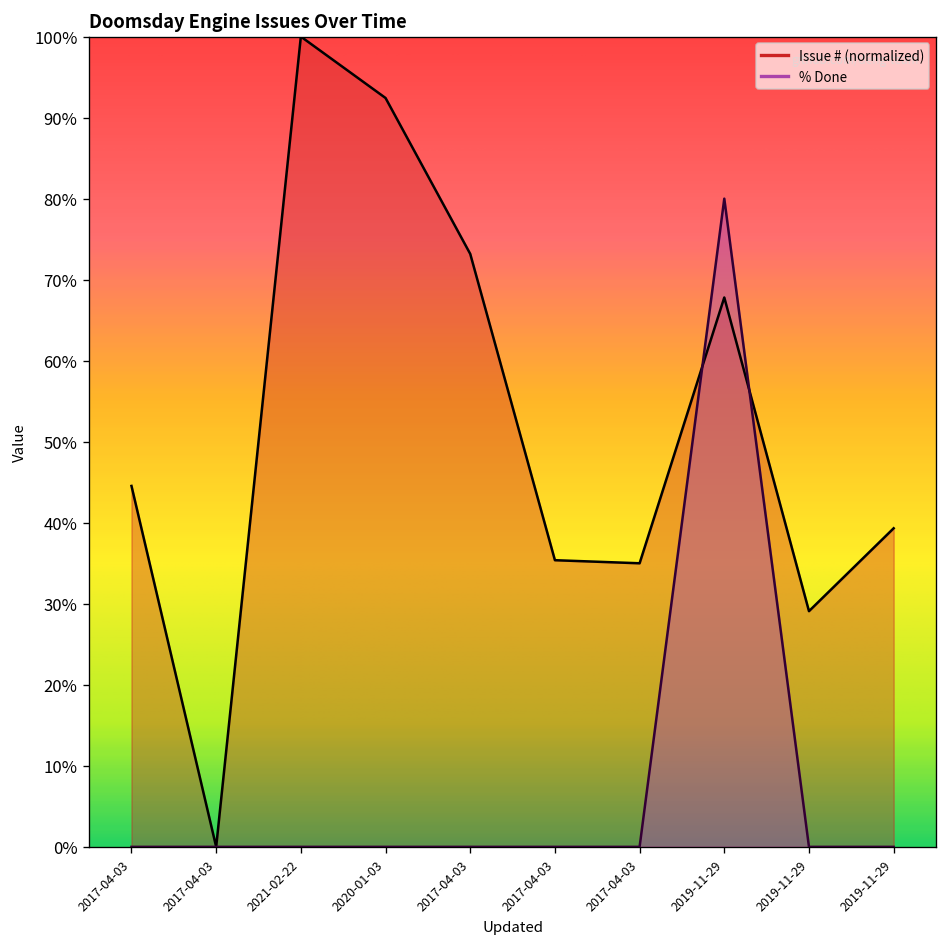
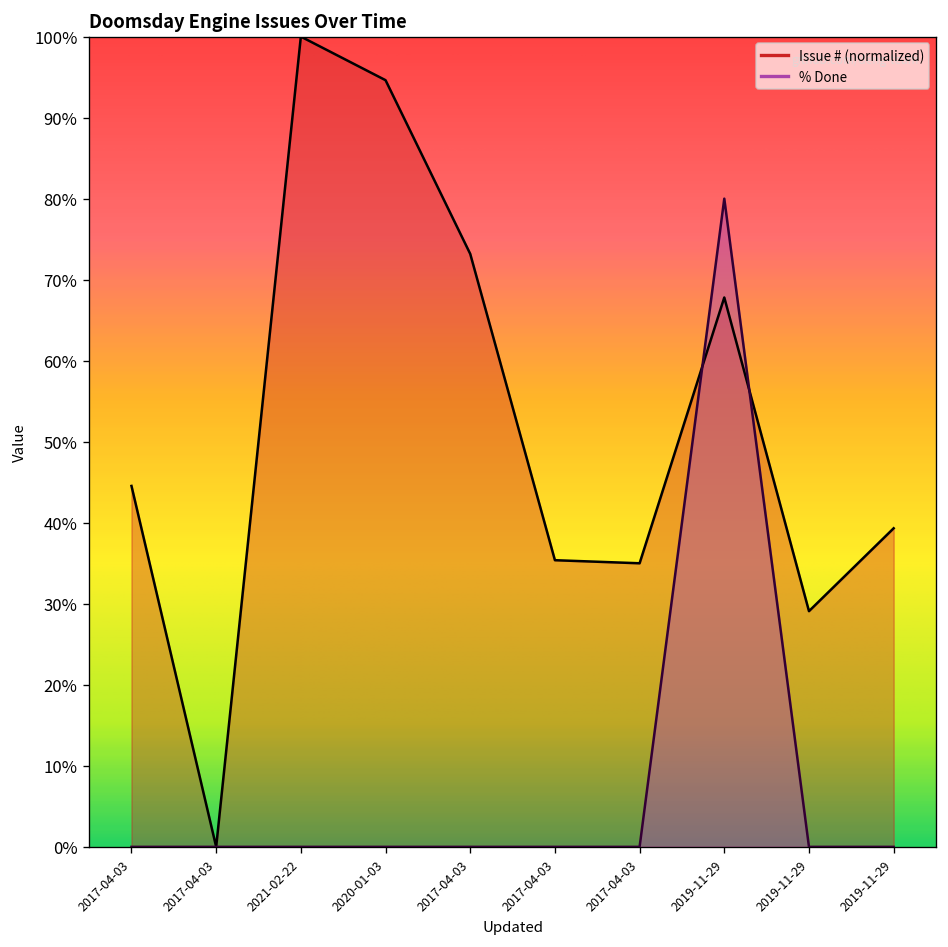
  {
    "Issue # (normalized)": {
      "2021-02-22": "100%",
-     "2020-01-03": "92%"
+     "2020-01-03": "95%"
    },
    "% Done": {
      "2021-02-22": "0%",
      "2020-01-03": "0%"
    }
  }
